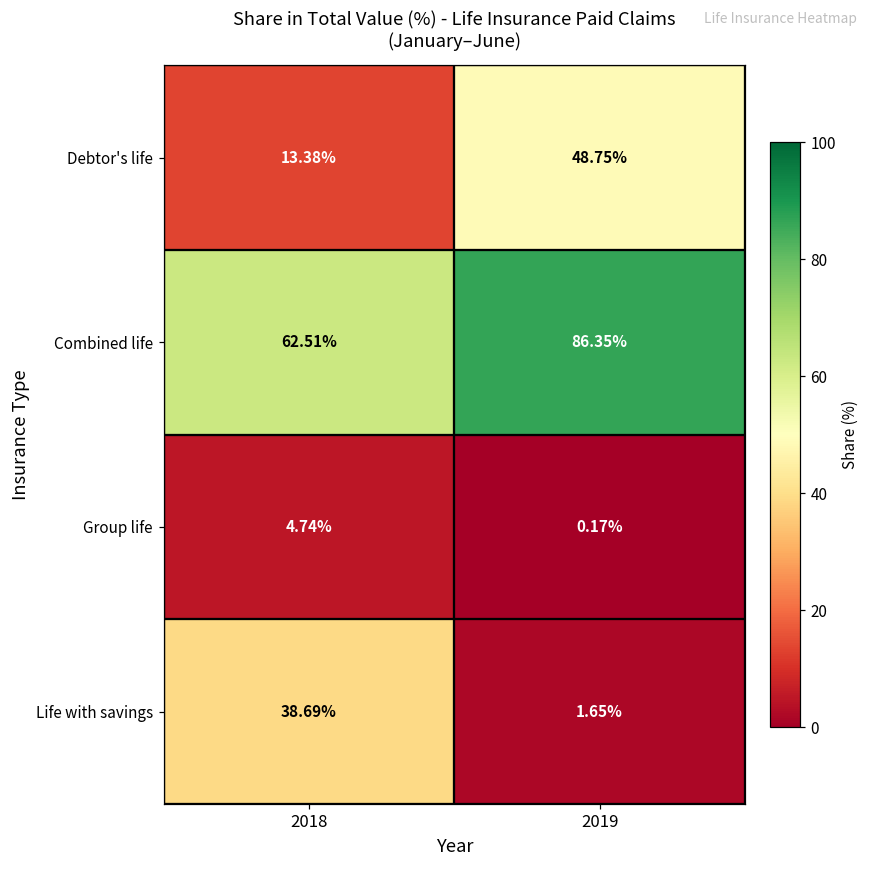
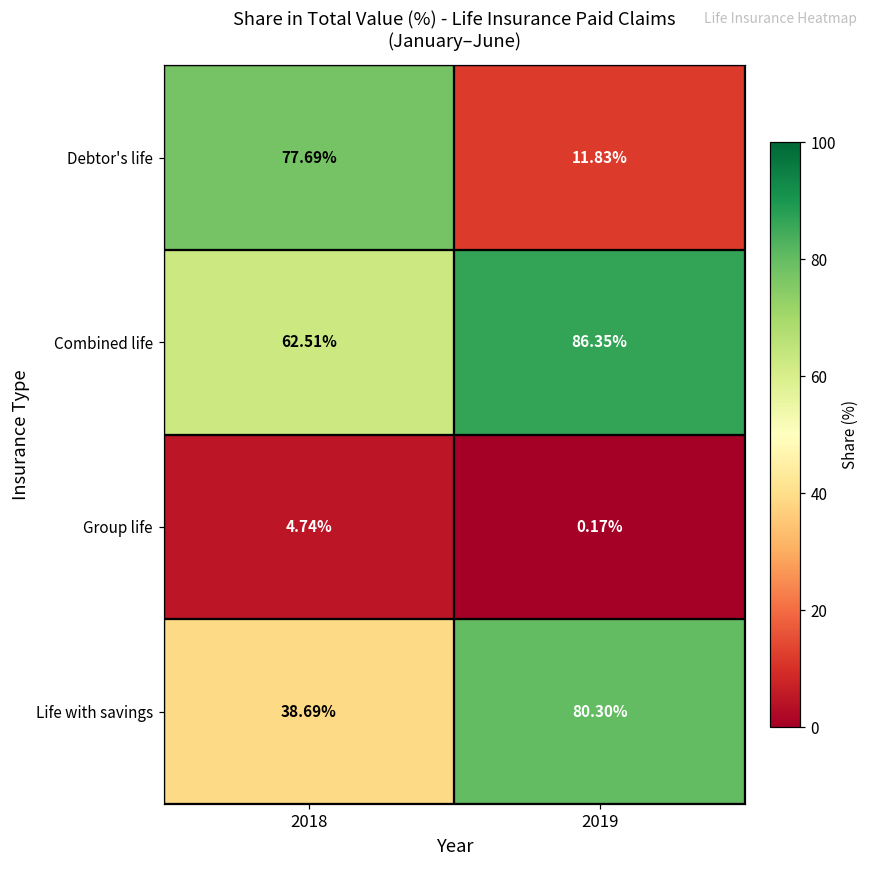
  {
    "Debtor's life": {
-     "2018": "13.38%",
-     "2019": "48.75%"
+     "2018": "77.69%",
+     "2019": "11.83%"
    },
    "Combined life": {
      "2018": "62.51%",
      "2019": "86.35%"
    },
    "Group life": {
      "2018": "4.74%",
      "2019": "0.17%"
    },
    "Life with savings": {
      "2018": "38.69%",
-     "2019": "1.65%"
+     "2019": "80.30%"
    }
  }
